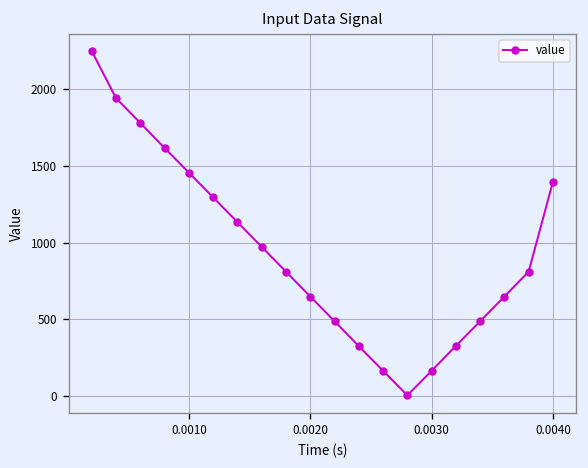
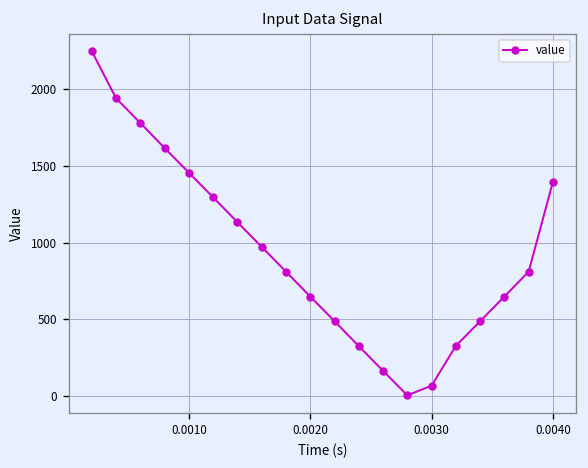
  {
    "0.0010": 1460,
    "0.0020": 650,
-   "0.0030": 170,
+   "0.0030": 70,
    "0.0040": 1400
  }
